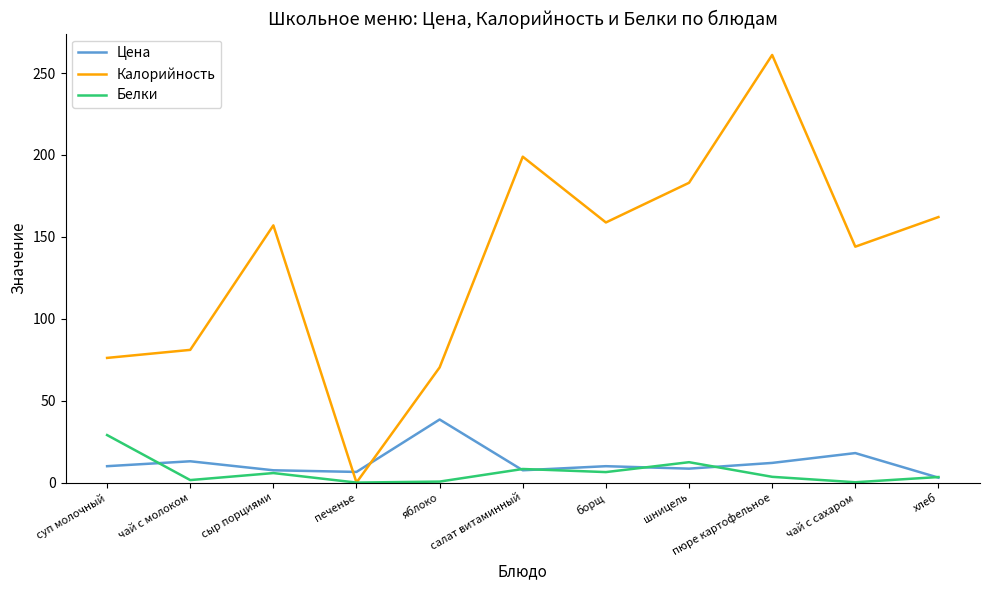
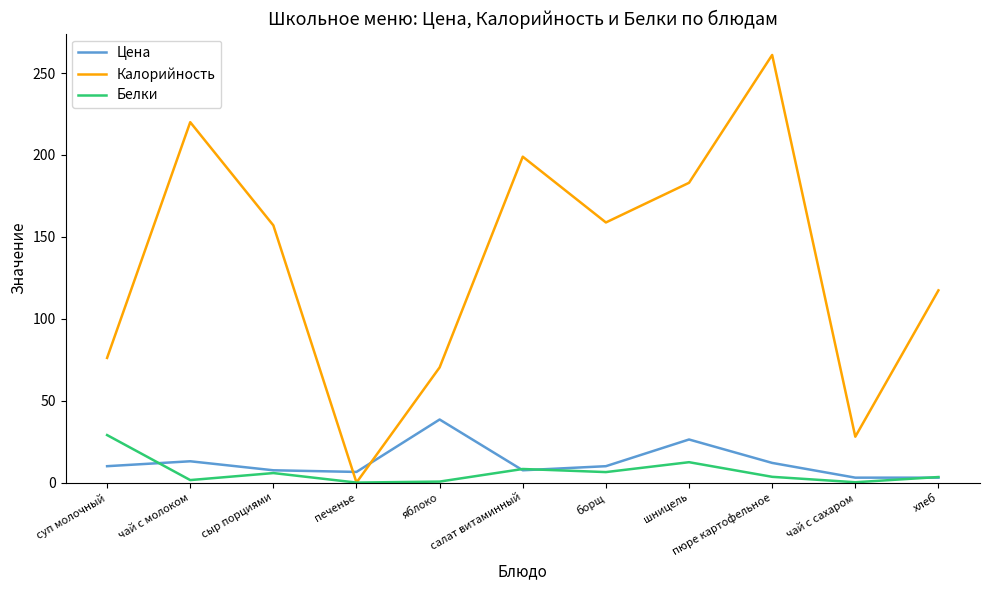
  {
    "Цена": {
      "суп молочный": 10,
      "чай с молоком": 13,
      "сыр порциями": 8,
      "печенье": 7,
      "яблоко": 39,
      "борщ": 10,
-     "шницель": 9,
+     "шницель": 26,
      "пюре картофельное": 12,
-     "чай с сахаром": 18
+     "чай с сахаром": 3
    },
    "Калорийность": {
      "суп молочный": 76,
-     "чай с молоком": 81,
+     "чай с молоком": 220,
      "сыр порциями": 157,
      "яблоко": 70,
      "салат витаминный": 199,
      "борщ": 159,
      "шницель": 183,
      "пюре картофельное": 261,
-     "чай с сахаром": 144,
-     "хлеб": 162
+     "чай с сахаром": 28,
+     "хлеб": 117
    },
    "Белки": {
      "суп молочный": 29,
      "чай с молоком": 2,
      "сыр порциями": 6,
      "яблоко": 1,
      "борщ": 6,
      "шницель": 12,
      "пюре картофельное": 4,
      "чай с сахаром": 0
    }
  }
